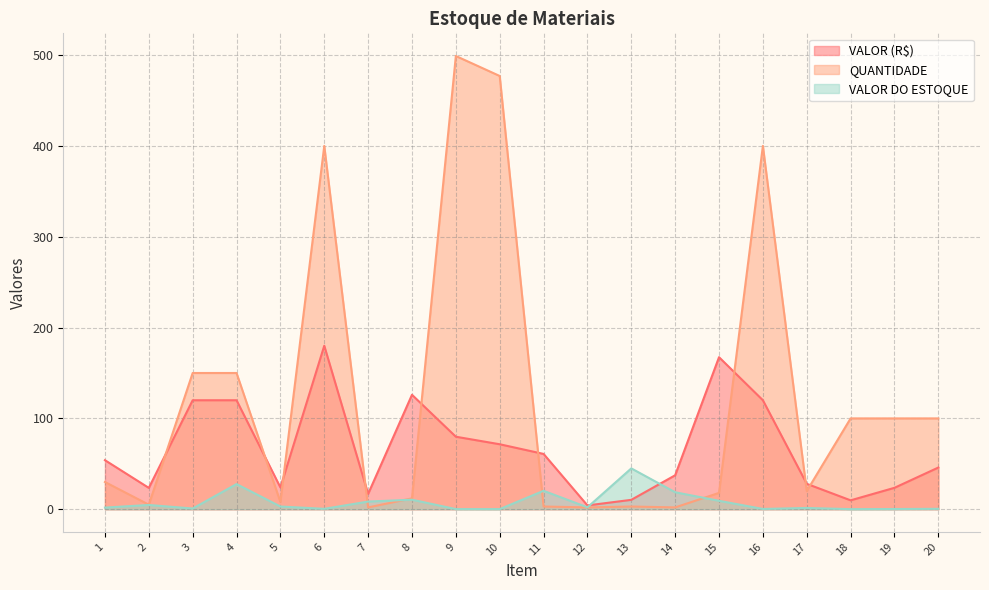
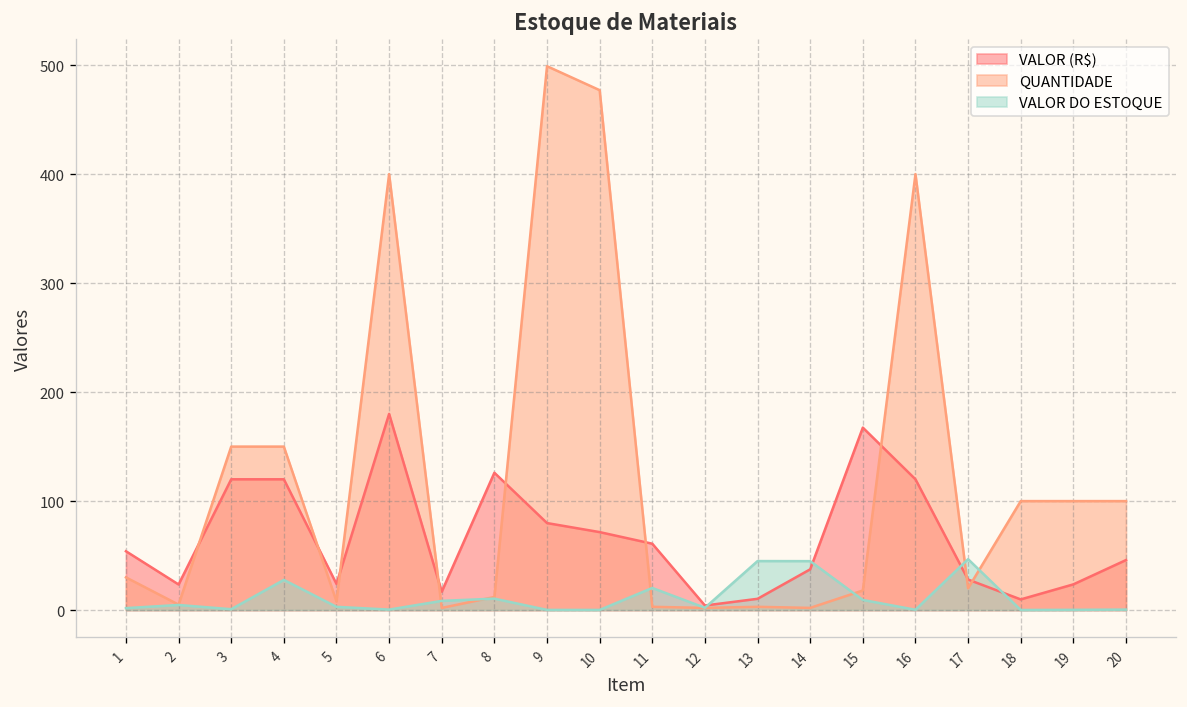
  {
    "VALOR DO ESTOQUE": {
      "1": 0,
      "3": 0,
      "4": 30,
      "5": 0,
      "6": 0,
      "7": 10,
      "9": 0,
      "10": 0,
      "11": 20,
      "13": 40,
-     "14": 20,
+     "14": 40,
      "15": 10,
      "16": 0,
-     "17": 0,
+     "17": 50,
      "18": 0,
      "19": 0,
      "20": 0
    }
  }
